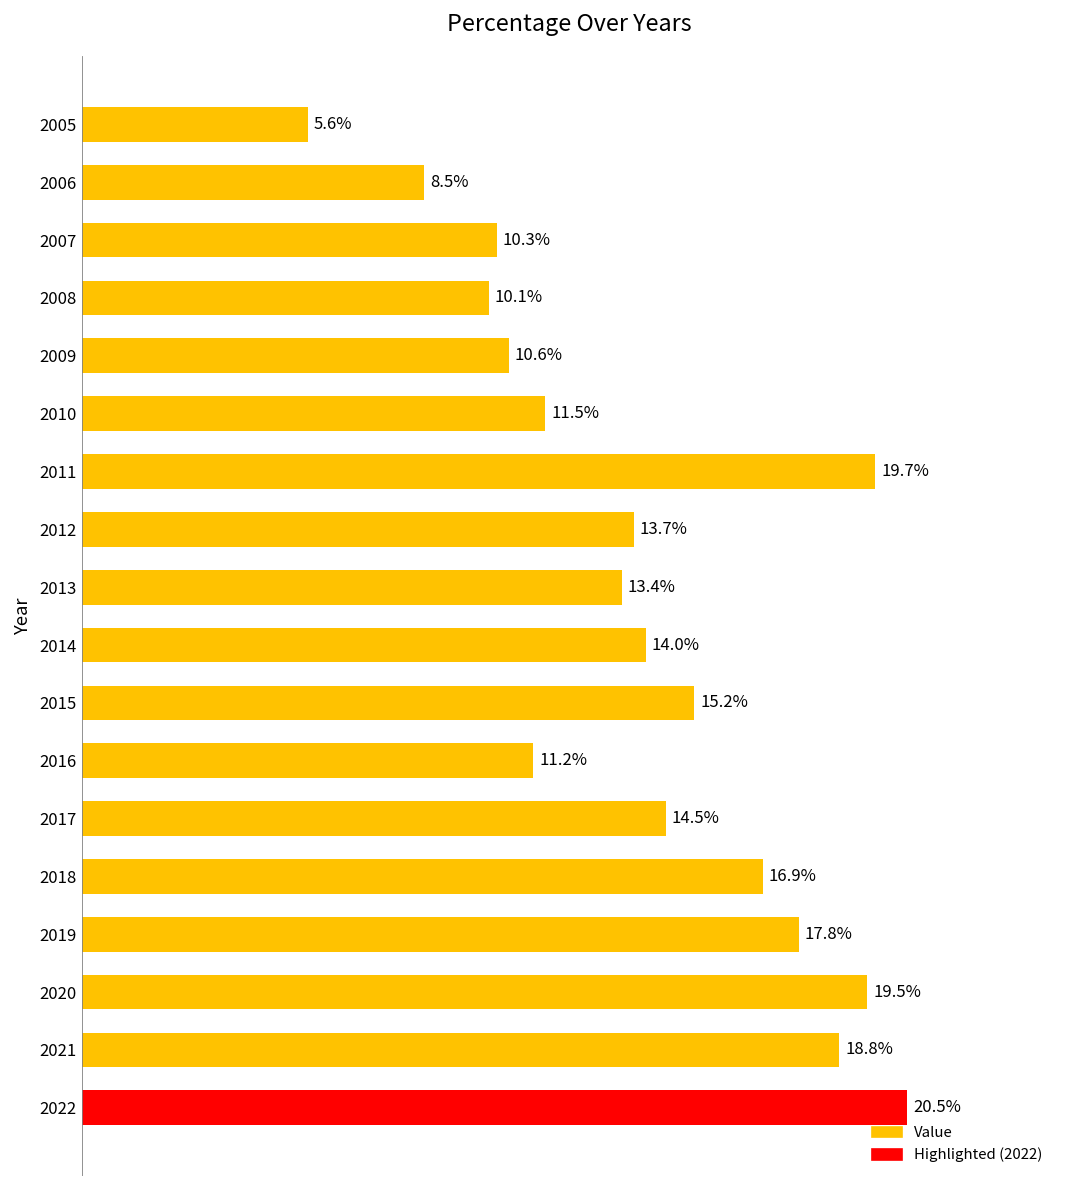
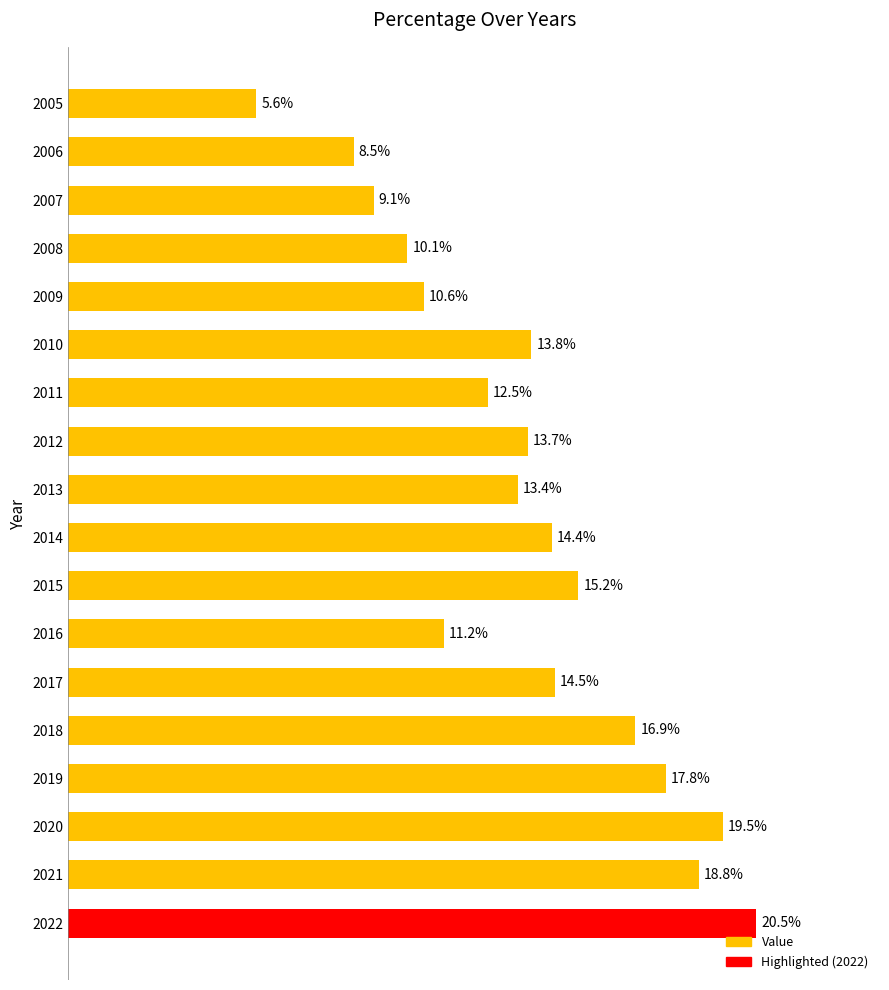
  {
    "2005": "5.6%",
    "2006": "8.5%",
-   "2007": "10.3%",
+   "2007": "9.1%",
    "2008": "10.1%",
    "2009": "10.6%",
-   "2010": "11.5%",
-   "2011": "19.7%",
+   "2010": "13.8%",
+   "2011": "12.5%",
    "2012": "13.7%",
    "2013": "13.4%",
-   "2014": "14.0%",
+   "2014": "14.4%",
    "2015": "15.2%",
    "2016": "11.2%",
    "2017": "14.5%",
    "2018": "16.9%",
    "2019": "17.8%",
    "2020": "19.5%",
    "2021": "18.8%",
    "2022": "20.5%"
  }
